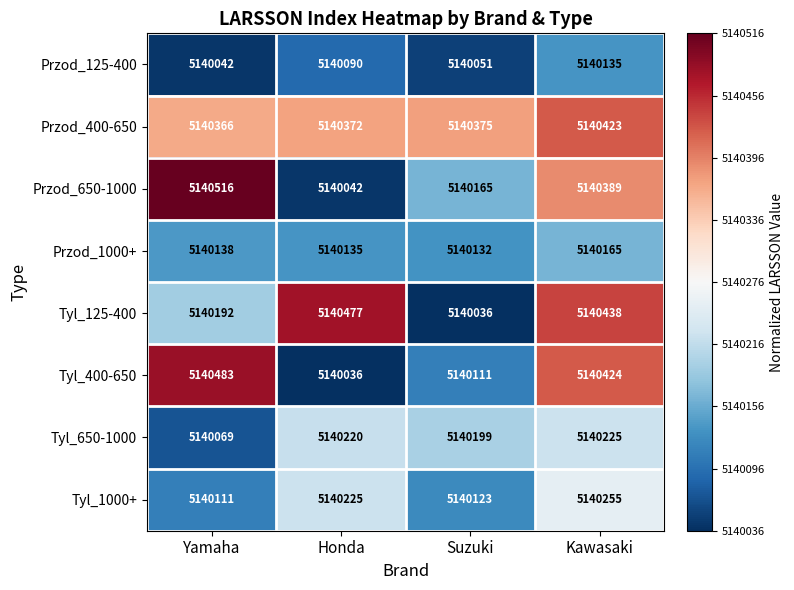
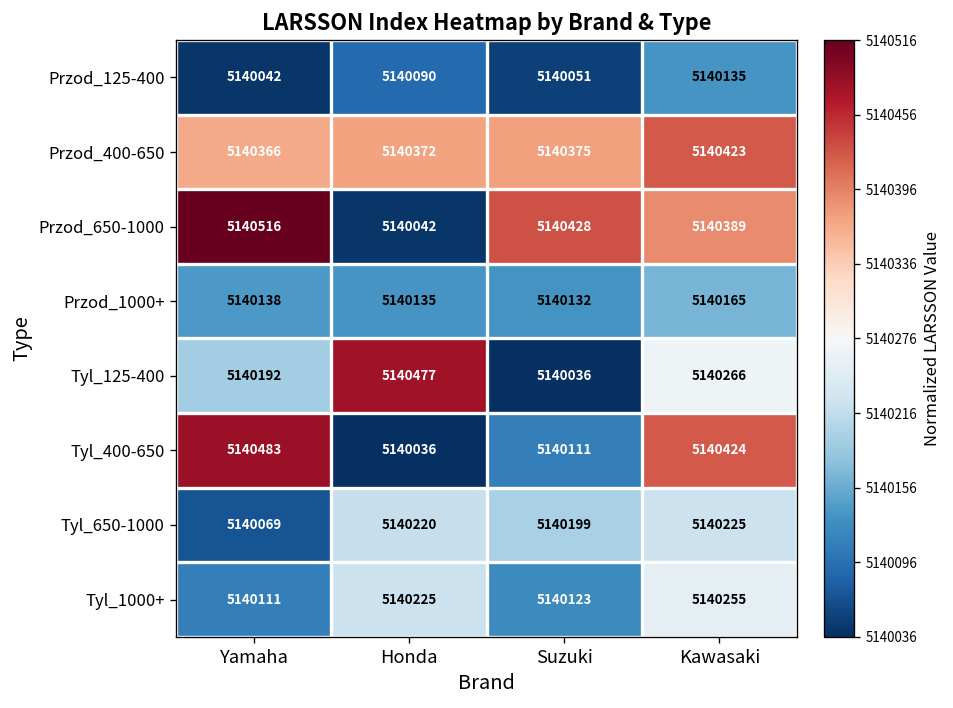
  {
    "Przod_125-400": {
      "Yamaha": 5140042,
      "Honda": 5140090,
      "Suzuki": 5140051,
      "Kawasaki": 5140135
    },
    "Przod_400-650": {
      "Yamaha": 5140366,
      "Honda": 5140372,
      "Suzuki": 5140375,
      "Kawasaki": 5140423
    },
    "Przod_650-1000": {
      "Yamaha": 5140516,
      "Honda": 5140042,
-     "Suzuki": 5140165,
+     "Suzuki": 5140428,
      "Kawasaki": 5140389
    },
    "Przod_1000+": {
      "Yamaha": 5140138,
      "Honda": 5140135,
      "Suzuki": 5140132,
      "Kawasaki": 5140165
    },
    "Tyl_125-400": {
      "Yamaha": 5140192,
      "Honda": 5140477,
      "Suzuki": 5140036,
-     "Kawasaki": 5140438
+     "Kawasaki": 5140266
    },
    "Tyl_400-650": {
      "Yamaha": 5140483,
      "Honda": 5140036,
      "Suzuki": 5140111,
      "Kawasaki": 5140424
    },
    "Tyl_650-1000": {
      "Yamaha": 5140069,
      "Honda": 5140220,
      "Suzuki": 5140199,
      "Kawasaki": 5140225
    },
    "Tyl_1000+": {
      "Yamaha": 5140111,
      "Honda": 5140225,
      "Suzuki": 5140123,
      "Kawasaki": 5140255
    }
  }
